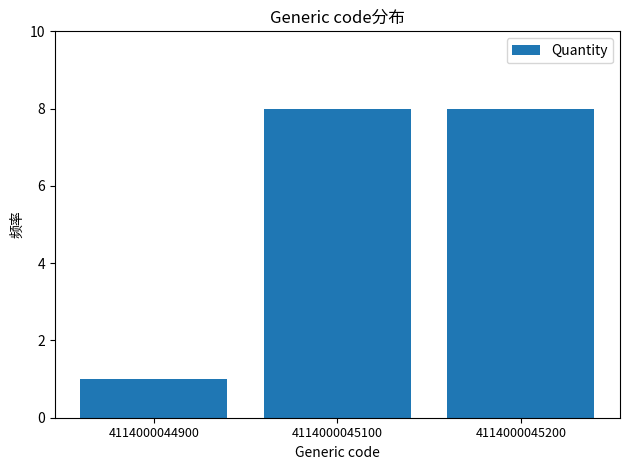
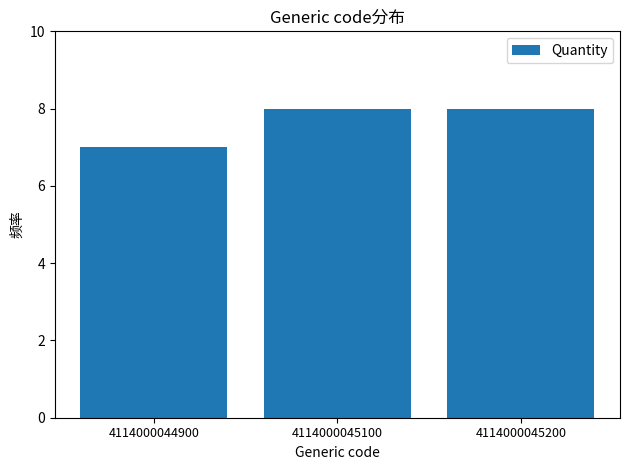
  {
-   "4114000044900": 1,
+   "4114000044900": 7,
    "4114000045100": 8,
    "4114000045200": 8
  }
